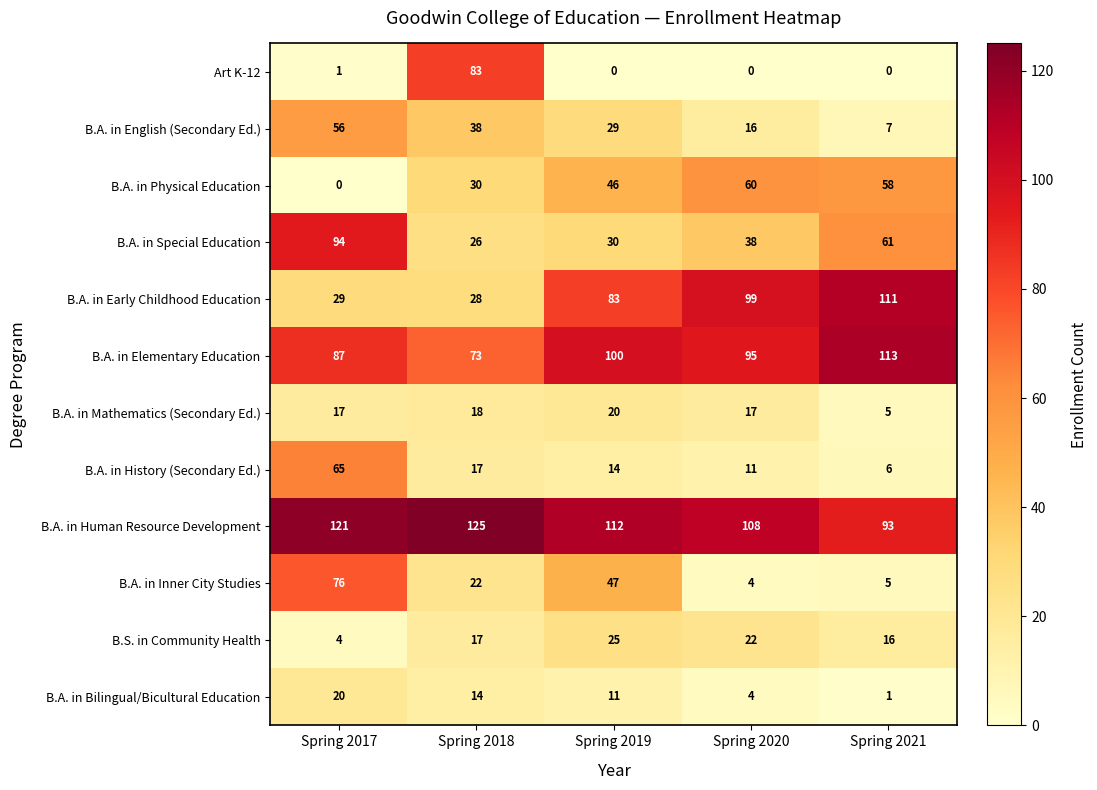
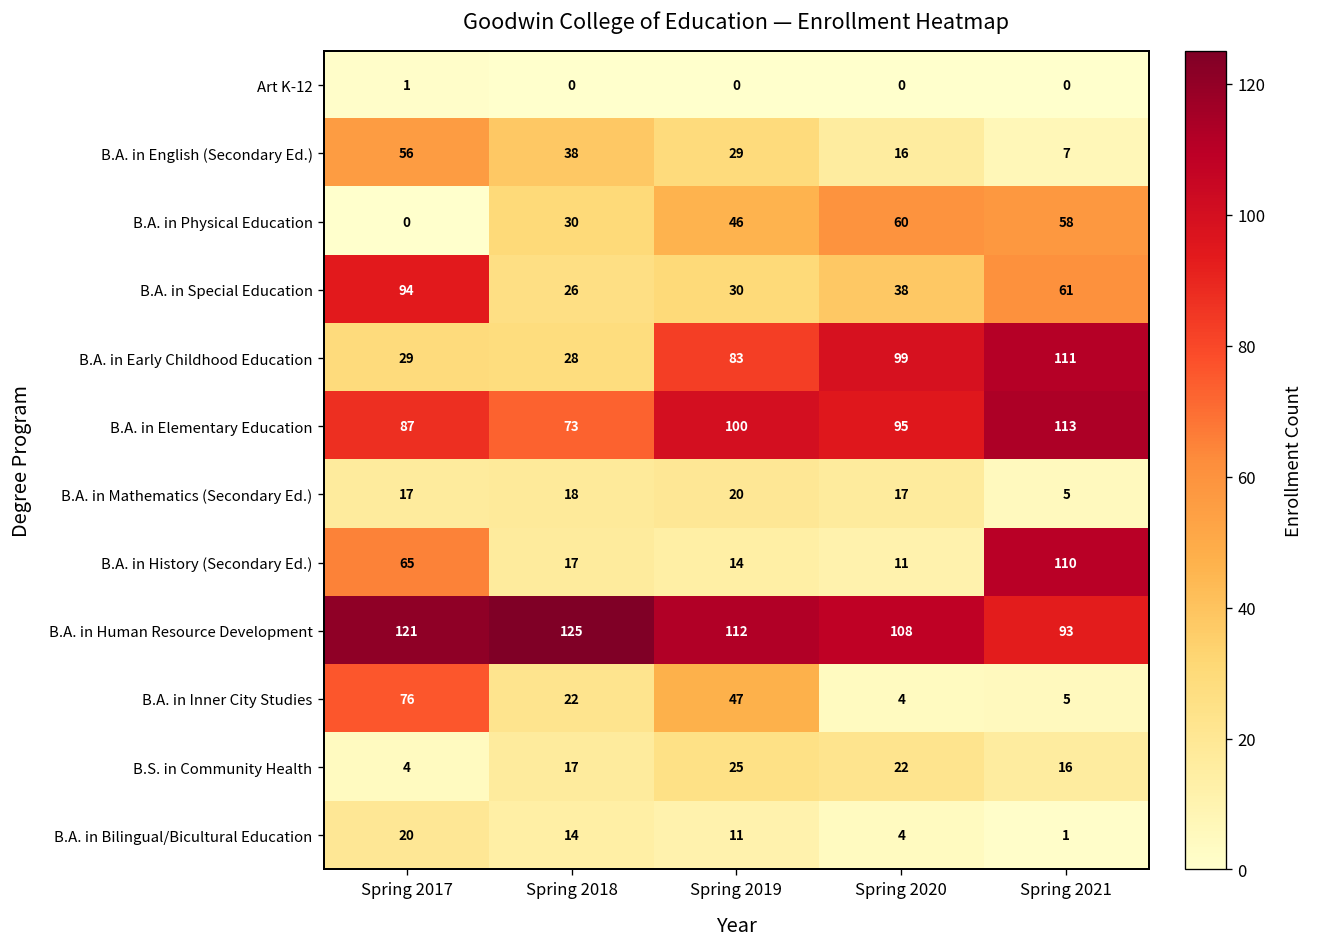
  {
    "Art K-12": {
      "Spring 2017": 1,
-     "Spring 2018": 83,
+     "Spring 2018": 0,
      "Spring 2019": 0,
      "Spring 2020": 0,
      "Spring 2021": 0
    },
    "B.A. in English (Secondary Ed.)": {
      "Spring 2017": 56,
      "Spring 2018": 38,
      "Spring 2019": 29,
      "Spring 2020": 16,
      "Spring 2021": 7
    },
    "B.A. in Physical Education": {
      "Spring 2017": 0,
      "Spring 2018": 30,
      "Spring 2019": 46,
      "Spring 2020": 60,
      "Spring 2021": 58
    },
    "B.A. in Special Education": {
      "Spring 2017": 94,
      "Spring 2018": 26,
      "Spring 2019": 30,
      "Spring 2020": 38,
      "Spring 2021": 61
    },
    "B.A. in Early Childhood Education": {
      "Spring 2017": 29,
      "Spring 2018": 28,
      "Spring 2019": 83,
      "Spring 2020": 99,
      "Spring 2021": 111
    },
    "B.A. in Elementary Education": {
      "Spring 2017": 87,
      "Spring 2018": 73,
      "Spring 2019": 100,
      "Spring 2020": 95,
      "Spring 2021": 113
    },
    "B.A. in Mathematics (Secondary Ed.)": {
      "Spring 2017": 17,
      "Spring 2018": 18,
      "Spring 2019": 20,
      "Spring 2020": 17,
      "Spring 2021": 5
    },
    "B.A. in History (Secondary Ed.)": {
      "Spring 2017": 65,
      "Spring 2018": 17,
      "Spring 2019": 14,
      "Spring 2020": 11,
-     "Spring 2021": 6
+     "Spring 2021": 110
    },
    "B.A. in Human Resource Development": {
      "Spring 2017": 121,
      "Spring 2018": 125,
      "Spring 2019": 112,
      "Spring 2020": 108,
      "Spring 2021": 93
    },
    "B.A. in Inner City Studies": {
      "Spring 2017": 76,
      "Spring 2018": 22,
      "Spring 2019": 47,
      "Spring 2020": 4,
      "Spring 2021": 5
    },
    "B.S. in Community Health": {
      "Spring 2017": 4,
      "Spring 2018": 17,
      "Spring 2019": 25,
      "Spring 2020": 22,
      "Spring 2021": 16
    },
    "B.A. in Bilingual/Bicultural Education": {
      "Spring 2017": 20,
      "Spring 2018": 14,
      "Spring 2019": 11,
      "Spring 2020": 4,
      "Spring 2021": 1
    }
  }
